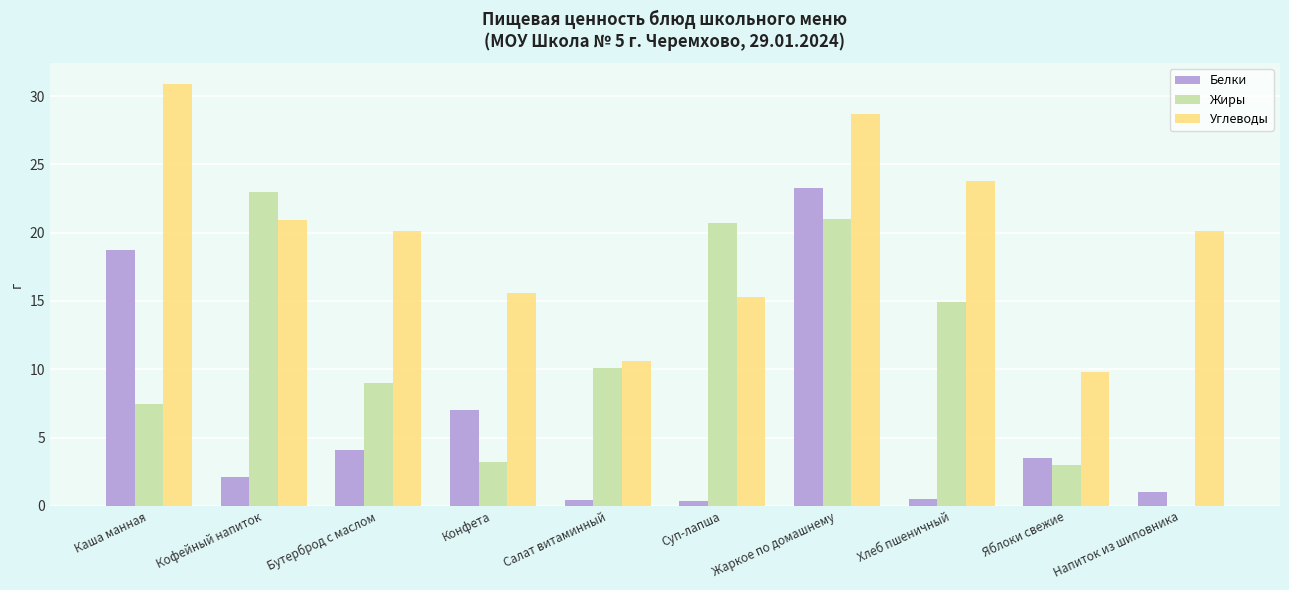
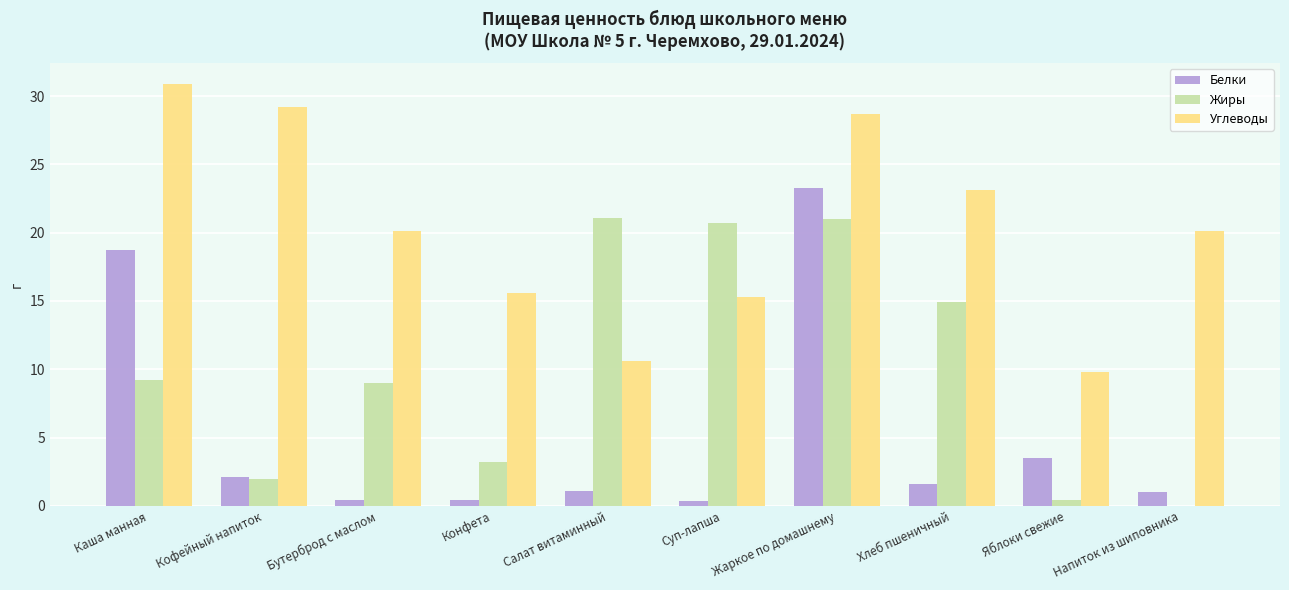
  {
    "Белки": {
      "Каша манная": 18.7,
      "Кофейный напиток": 2.1,
-     "Бутерброд с маслом": 4.1,
-     "Конфета": 7.0,
-     "Салат витаминный": 0.4,
+     "Бутерброд с маслом": 0.4,
+     "Конфета": 0.4,
+     "Салат витаминный": 1.1,
      "Суп-лапша": 0.4,
      "Жаркое по домашнему": 23.3,
-     "Хлеб пшеничный": 0.5,
+     "Хлеб пшеничный": 1.6,
      "Яблоки свежие": 3.5,
      "Напиток из шиповника": 1.0
    },
    "Жиры": {
-     "Каша манная": 7.5,
-     "Кофейный напиток": 23,
+     "Каша манная": 9.2,
+     "Кофейный напиток": 2,
      "Бутерброд с маслом": 9.0,
      "Конфета": 3.2,
-     "Салат витаминный": 10.1,
+     "Салат витаминный": 21.1,
      "Суп-лапша": 20.7,
      "Жаркое по домашнему": 21.0,
      "Хлеб пшеничный": 14.9,
-     "Яблоки свежие": 3.0,
+     "Яблоки свежие": 0.4,
      "Напиток из шиповника": 0.0
    },
    "Углеводы": {
      "Каша манная": 30.9,
-     "Кофейный напиток": 20.9,
+     "Кофейный напиток": 29.2,
      "Бутерброд с маслом": 20.1,
      "Конфета": 15.6,
      "Салат витаминный": 10.6,
      "Суп-лапша": 15.3,
      "Жаркое по домашнему": 28.7,
-     "Хлеб пшеничный": 23.8,
+     "Хлеб пшеничный": 23.1,
      "Яблоки свежие": 9.8,
      "Напиток из шиповника": 20.1
    }
  }
